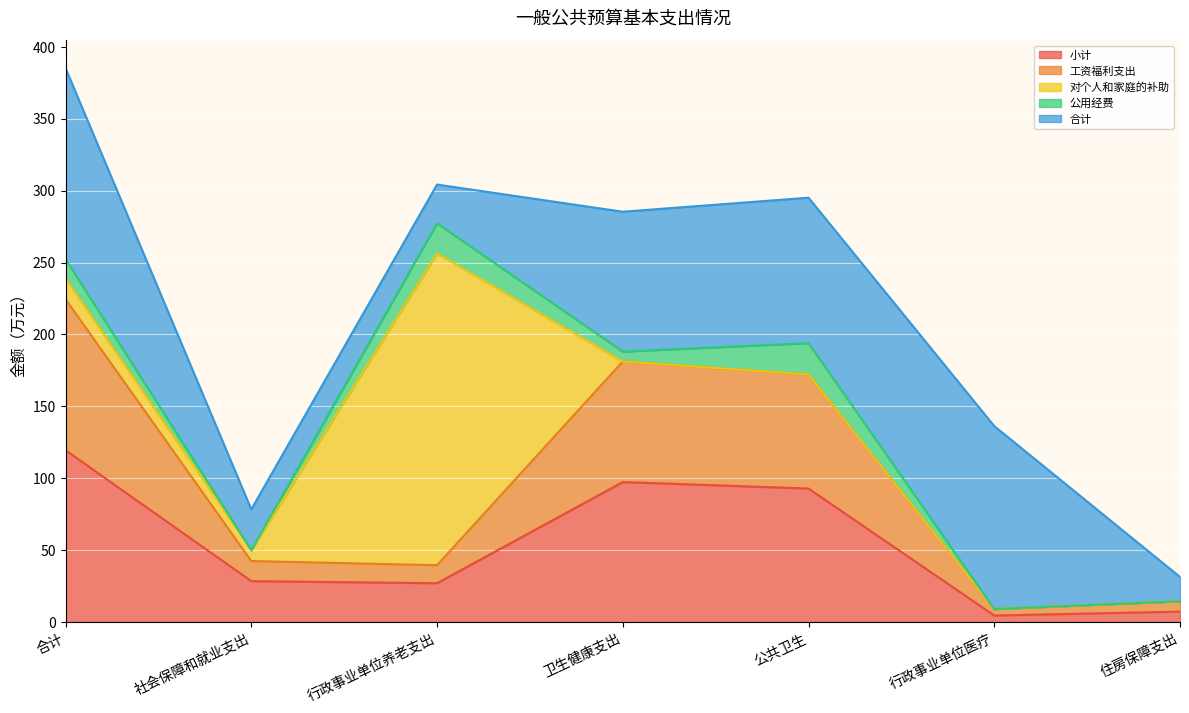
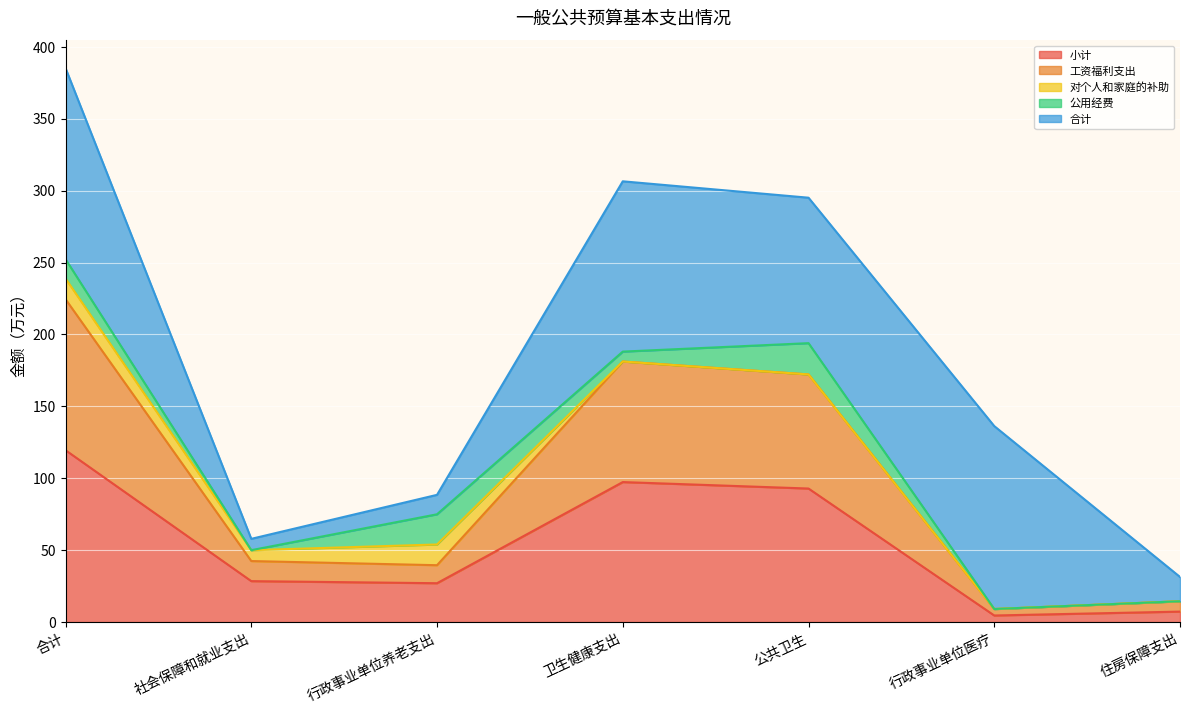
  {
    "对个人和家庭的补助": {
      "合计": 14,
-     "行政事业单位养老支出": 217
+     "行政事业单位养老支出": 14
    },
    "公用经费": {
      "合计": 13,
      "行政事业单位养老支出": 21,
      "卫生健康支出": 7,
      "公共卫生": 22
    },
    "合计": {
      "合计": 133,
-     "社会保障和就业支出": 28,
-     "行政事业单位养老支出": 27,
-     "卫生健康支出": 97,
+     "社会保障和就业支出": 8,
+     "行政事业单位养老支出": 14,
+     "卫生健康支出": 118,
      "公共卫生": 101,
      "行政事业单位医疗": 127,
      "住房保障支出": 17
    }
  }
